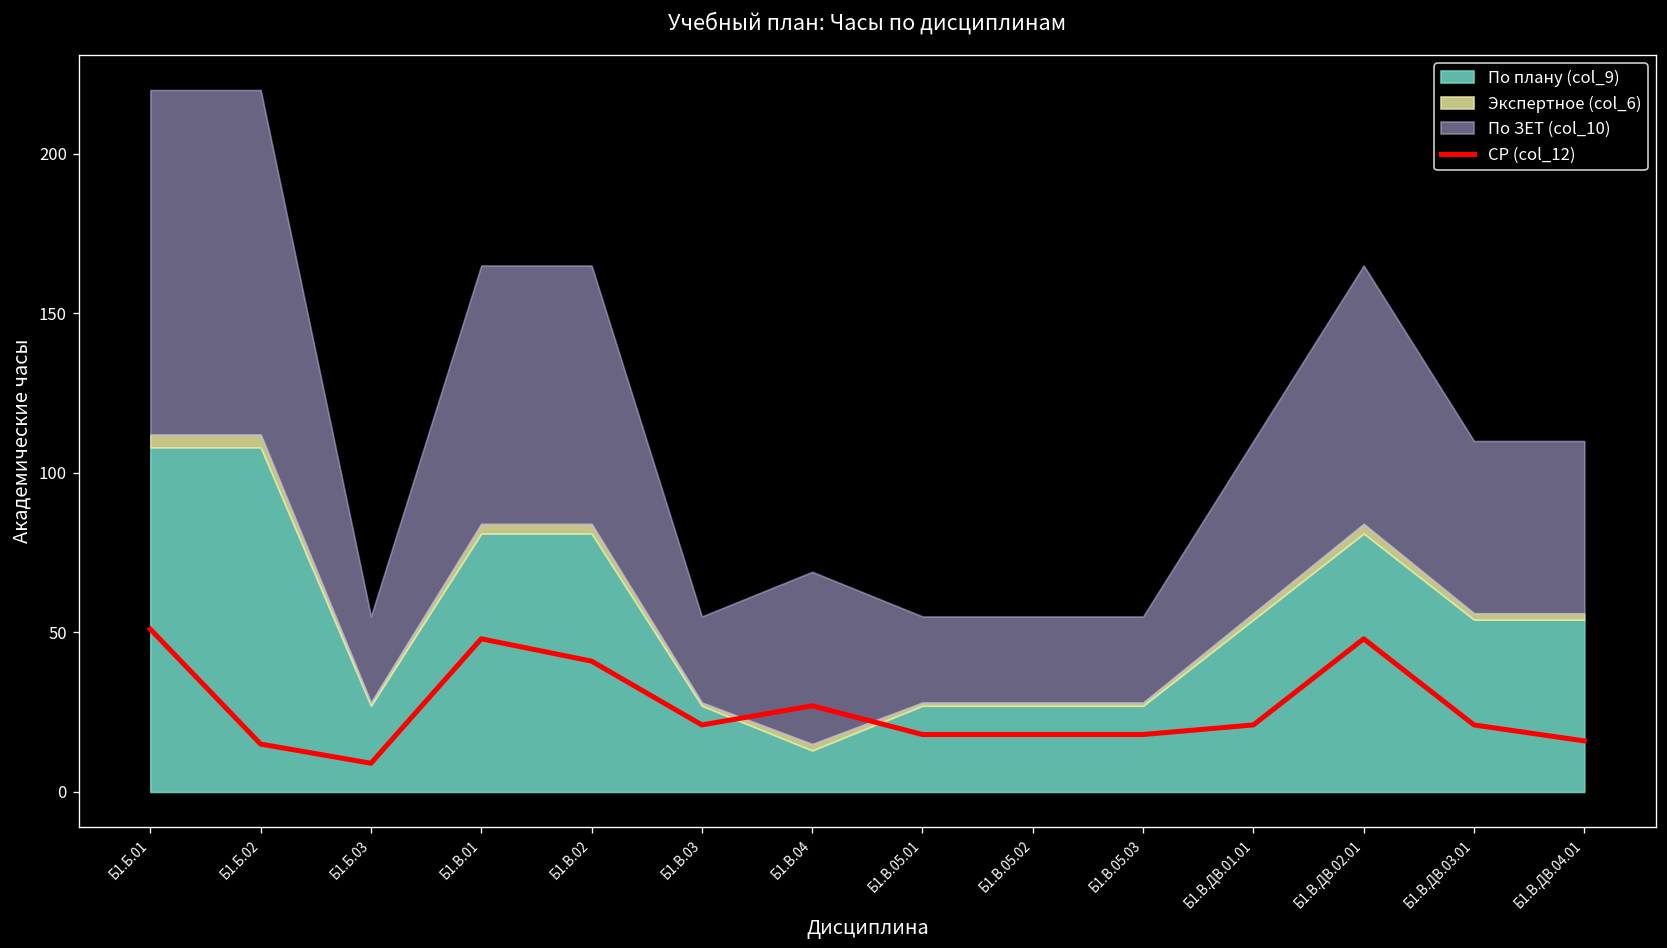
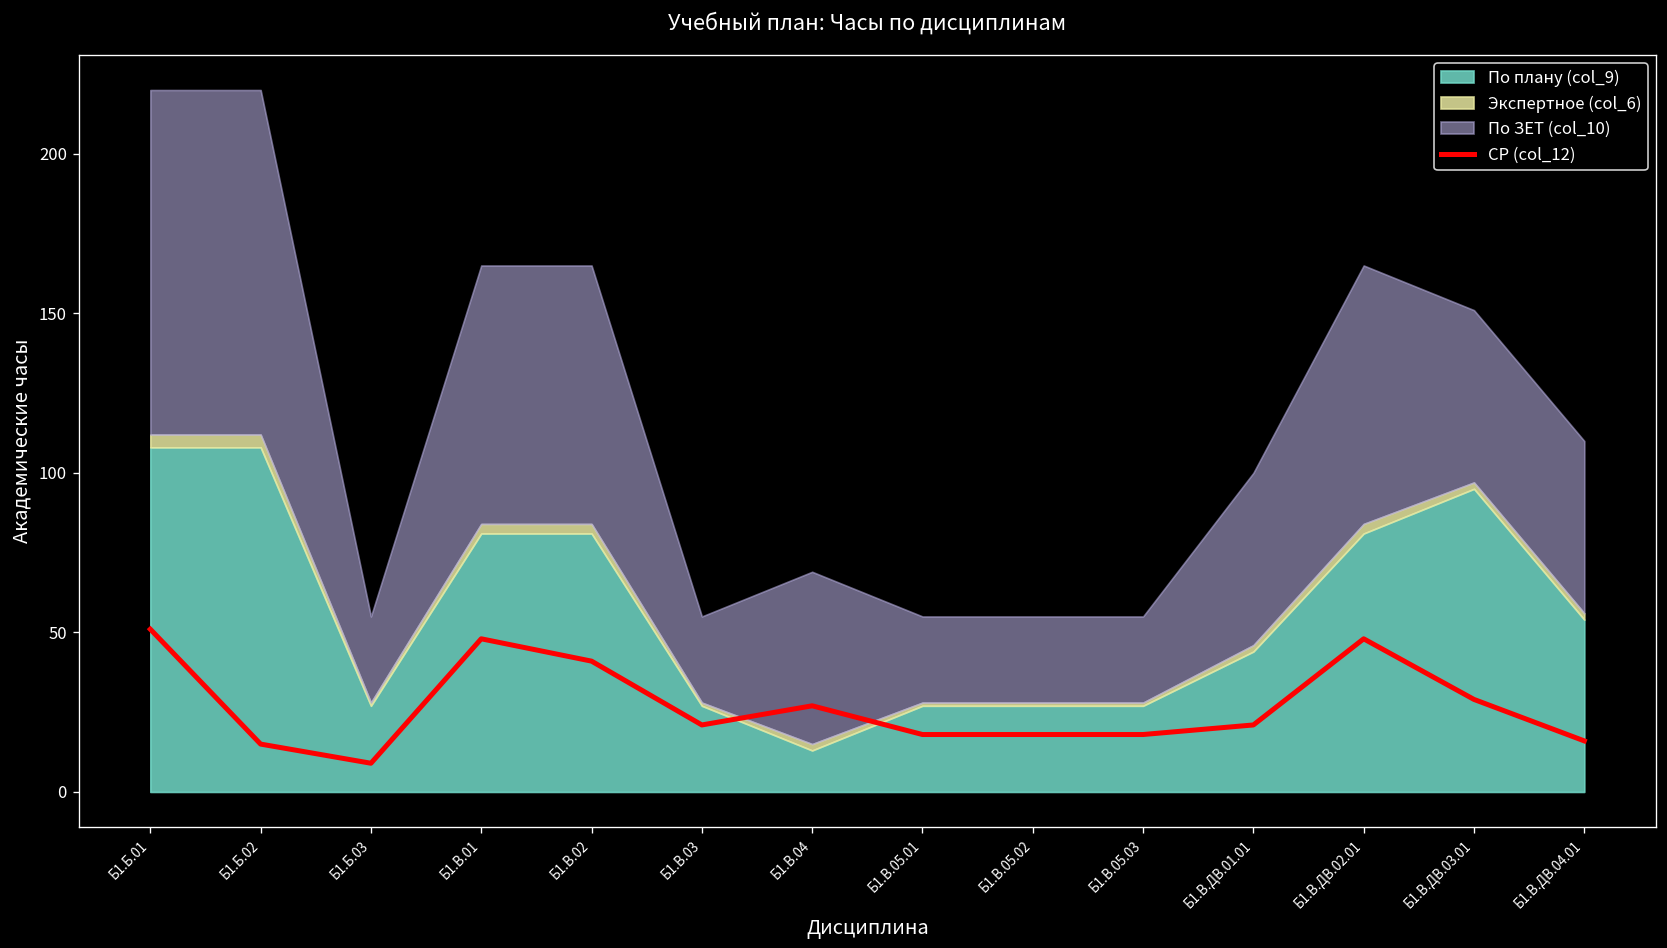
  {
    "СР (col_12)": {
      "Б1.Б.01": 51,
      "Б1.Б.02": 15,
      "Б1.Б.03": 9,
      "Б1.В.01": 48,
      "Б1.В.02": 41,
      "Б1.В.03": 21,
      "Б1.В.04": 27,
      "Б1.В.05.01": 18,
      "Б1.В.05.02": 18,
      "Б1.В.05.03": 18,
      "Б1.В.ДВ.01.01": 21,
      "Б1.В.ДВ.02.01": 48,
-     "Б1.В.ДВ.03.01": 21,
+     "Б1.В.ДВ.03.01": 29,
      "Б1.В.ДВ.04.01": 16
    },
    "По плану (col_9)": {
      "Б1.Б.01": 108,
      "Б1.Б.02": 108,
      "Б1.Б.03": 27,
      "Б1.В.01": 81,
      "Б1.В.02": 81,
      "Б1.В.03": 27,
      "Б1.В.04": 13,
      "Б1.В.05.01": 27,
      "Б1.В.05.02": 27,
      "Б1.В.05.03": 27,
-     "Б1.В.ДВ.01.01": 54,
+     "Б1.В.ДВ.01.01": 44,
      "Б1.В.ДВ.02.01": 81,
-     "Б1.В.ДВ.03.01": 54,
+     "Б1.В.ДВ.03.01": 95,
      "Б1.В.ДВ.04.01": 54
    },
    "Экспертное (col_6)": {
      "Б1.Б.01": 4,
      "Б1.Б.02": 4,
      "Б1.Б.03": 1,
      "Б1.В.01": 3,
      "Б1.В.02": 3,
      "Б1.В.03": 1,
      "Б1.В.04": 2,
      "Б1.В.05.01": 1,
      "Б1.В.05.02": 1,
      "Б1.В.05.03": 1,
      "Б1.В.ДВ.01.01": 2,
      "Б1.В.ДВ.02.01": 3,
      "Б1.В.ДВ.03.01": 2,
      "Б1.В.ДВ.04.01": 2
    },
    "По ЗЕТ (col_10)": {
      "Б1.Б.01": 108,
      "Б1.Б.02": 108,
      "Б1.Б.03": 27,
      "Б1.В.01": 81,
      "Б1.В.02": 81,
      "Б1.В.03": 27,
      "Б1.В.04": 54,
      "Б1.В.05.01": 27,
      "Б1.В.05.02": 27,
      "Б1.В.05.03": 27,
      "Б1.В.ДВ.01.01": 54,
      "Б1.В.ДВ.02.01": 81,
      "Б1.В.ДВ.03.01": 54,
      "Б1.В.ДВ.04.01": 54
    }
  }
